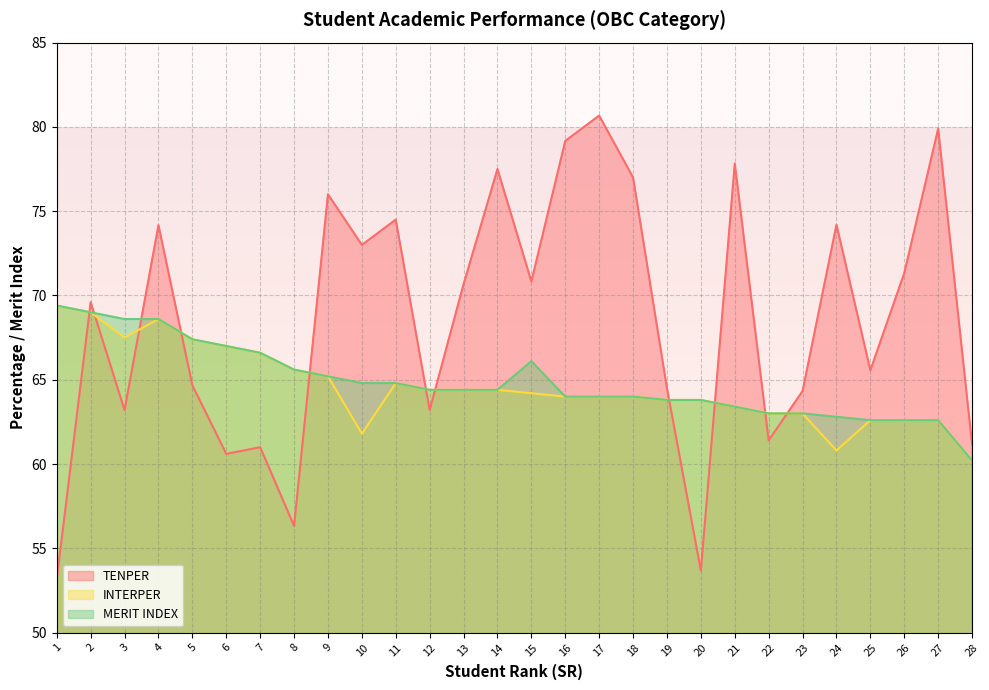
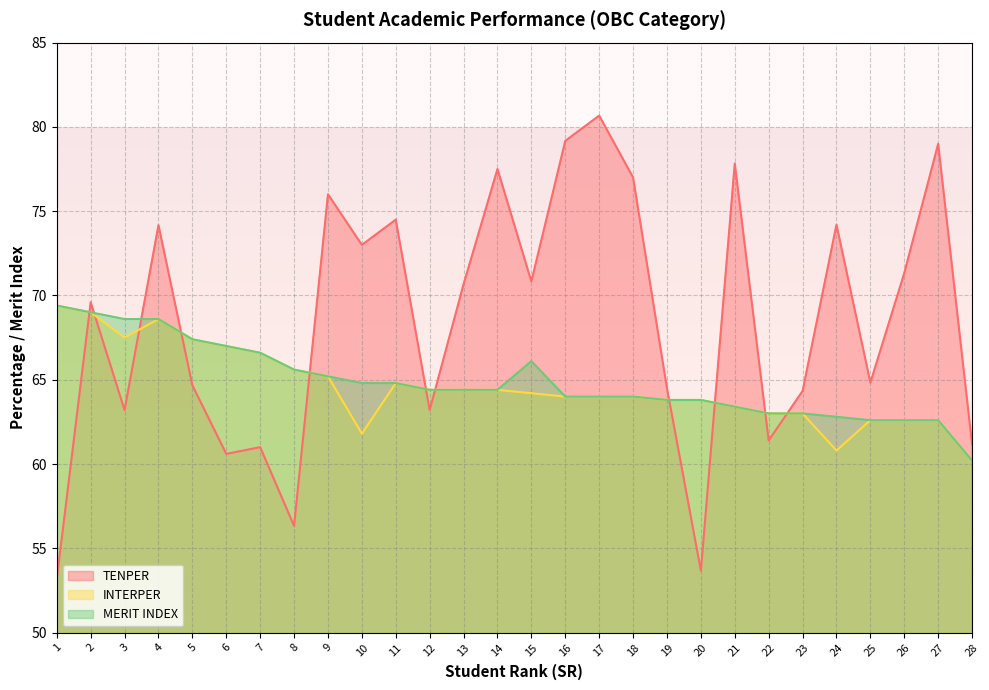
  {
    "TENPER": {
      "1": 53.2,
      "2": 69.6,
      "3": 63.2,
      "4": 74.2,
      "5": 64.7,
      "6": 60.6,
      "7": 61.0,
      "8": 56.3,
      "9": 76.0,
      "10": 73.0,
      "11": 74.5,
      "12": 63.2,
      "13": 70.7,
      "14": 77.5,
      "15": 70.8,
      "16": 79.2,
      "17": 80.7,
      "18": 77.0,
      "19": 64.5,
      "20": 53.7,
      "21": 77.8,
      "22": 61.4,
      "23": 64.3,
      "24": 74.2,
-     "25": 65.6,
+     "25": 64.8,
      "26": 71.3,
-     "27": 79.9,
+     "27": 79.0,
      "28": 61.2
    },
    "INTERPER": {
      "3": 67.5,
      "10": 61.8,
      "15": 64.2,
      "24": 60.8
    },
    "MERIT INDEX": {
      "3": 68.6,
      "10": 64.8,
      "15": 66.1,
      "24": 62.8
    }
  }
